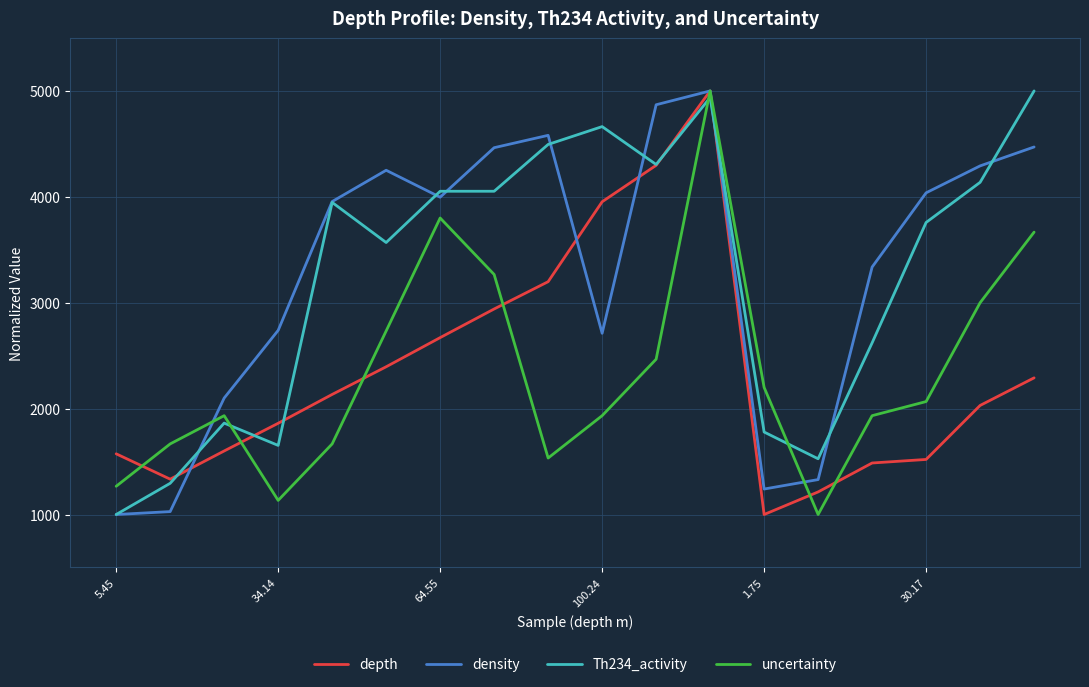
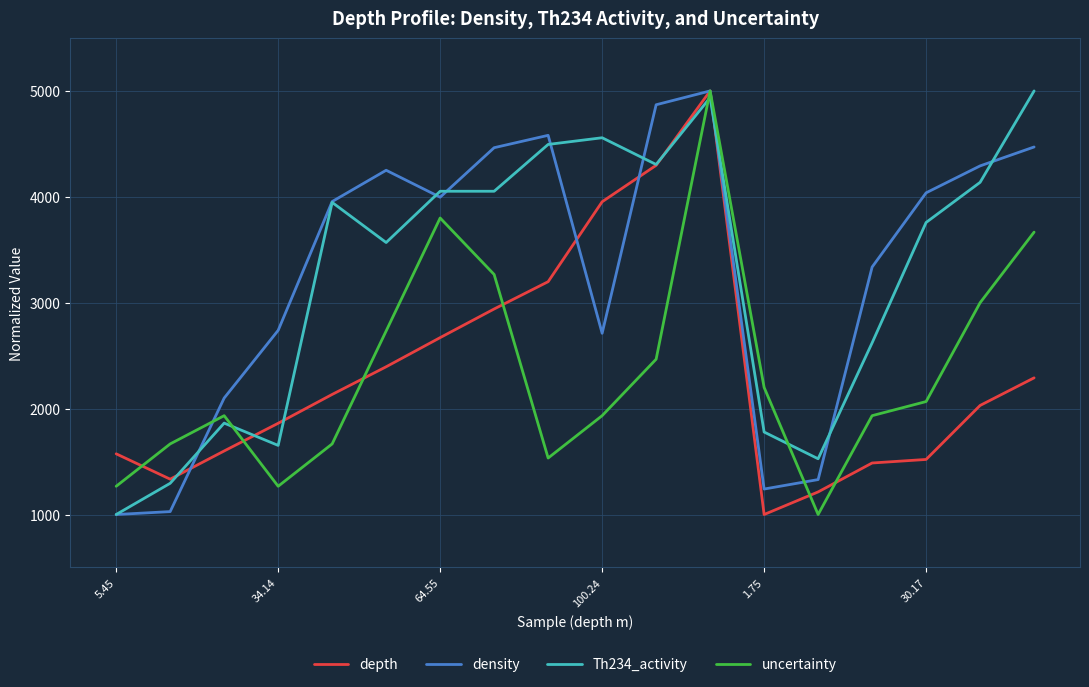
  {
    "depth": {
      "5.45": 1570,
      "34.14": 1860,
      "64.55": 2670,
      "100.24": 3950,
      "1.75": 1000,
      "30.17": 1520
    },
    "density": {
      "34.14": 2740,
      "64.55": 4000,
      "100.24": 2710,
      "1.75": 1240,
      "30.17": 4040
    },
    "Th234_activity": {
      "34.14": 1650,
      "64.55": 4050,
-     "100.24": 4660,
+     "100.24": 4560,
      "1.75": 1780,
      "30.17": 3760
    },
    "uncertainty": {
      "5.45": 1270,
-     "34.14": 1130,
+     "34.14": 1270,
      "64.55": 3800,
      "100.24": 1930,
      "1.75": 2200,
      "30.17": 2070
    }
  }
